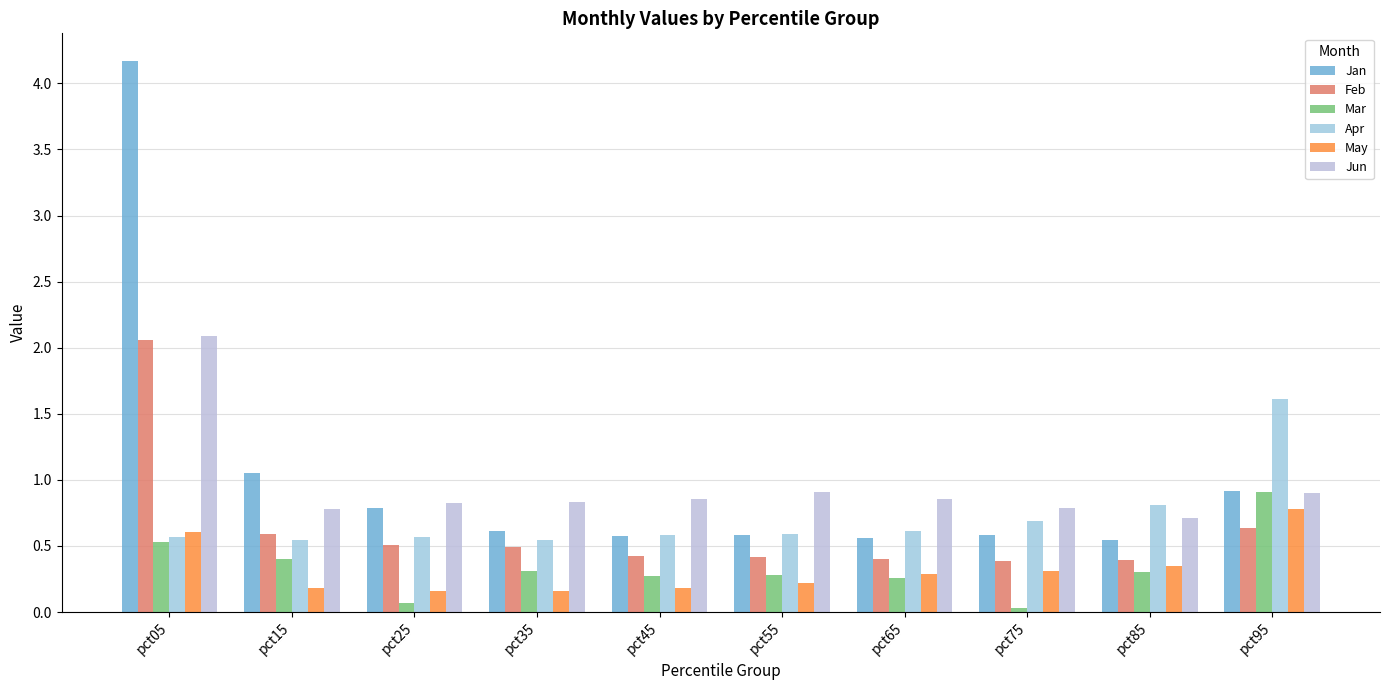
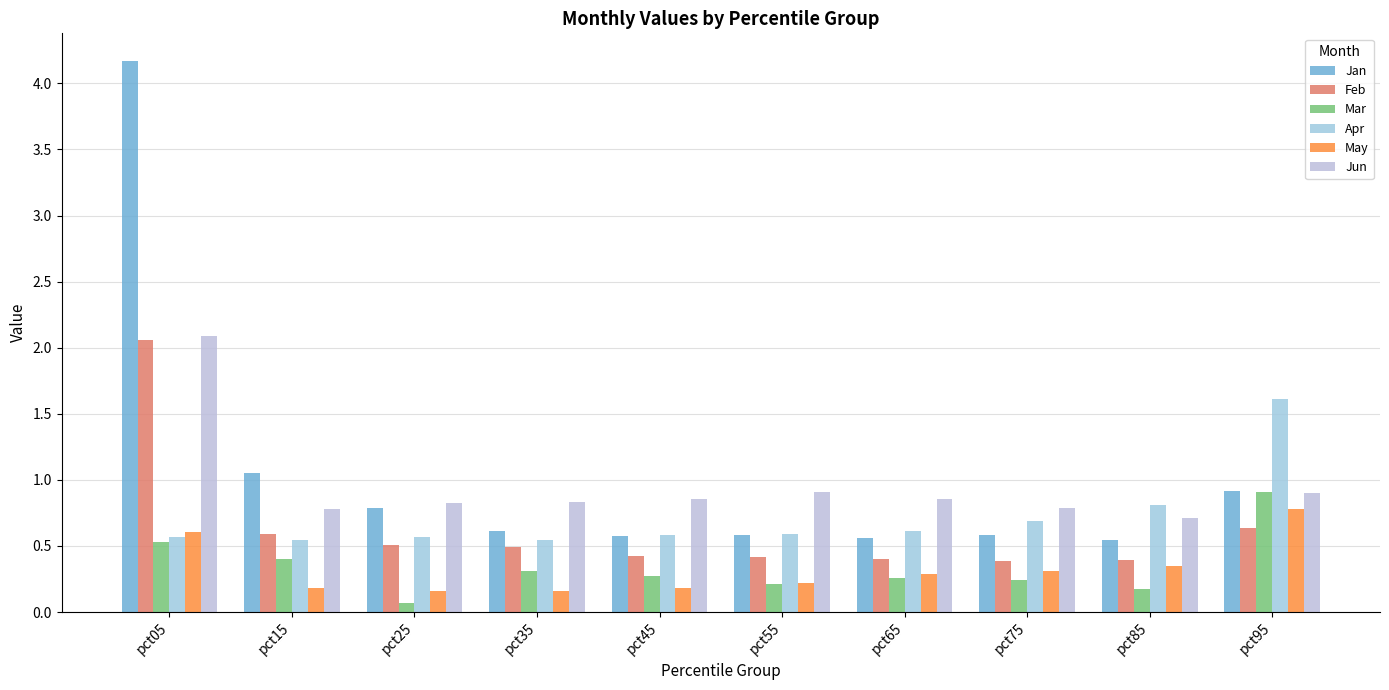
  {
    "Mar": {
      "pct05": 0.53,
      "pct15": 0.40,
      "pct25": 0.06,
      "pct35": 0.31,
      "pct45": 0.28,
-     "pct55": 0.28,
+     "pct55": 0.21,
      "pct65": 0.26,
-     "pct75": 0.03,
-     "pct85": 0.31,
+     "pct75": 0.25,
+     "pct85": 0.18,
      "pct95": 0.91
    }
  }
